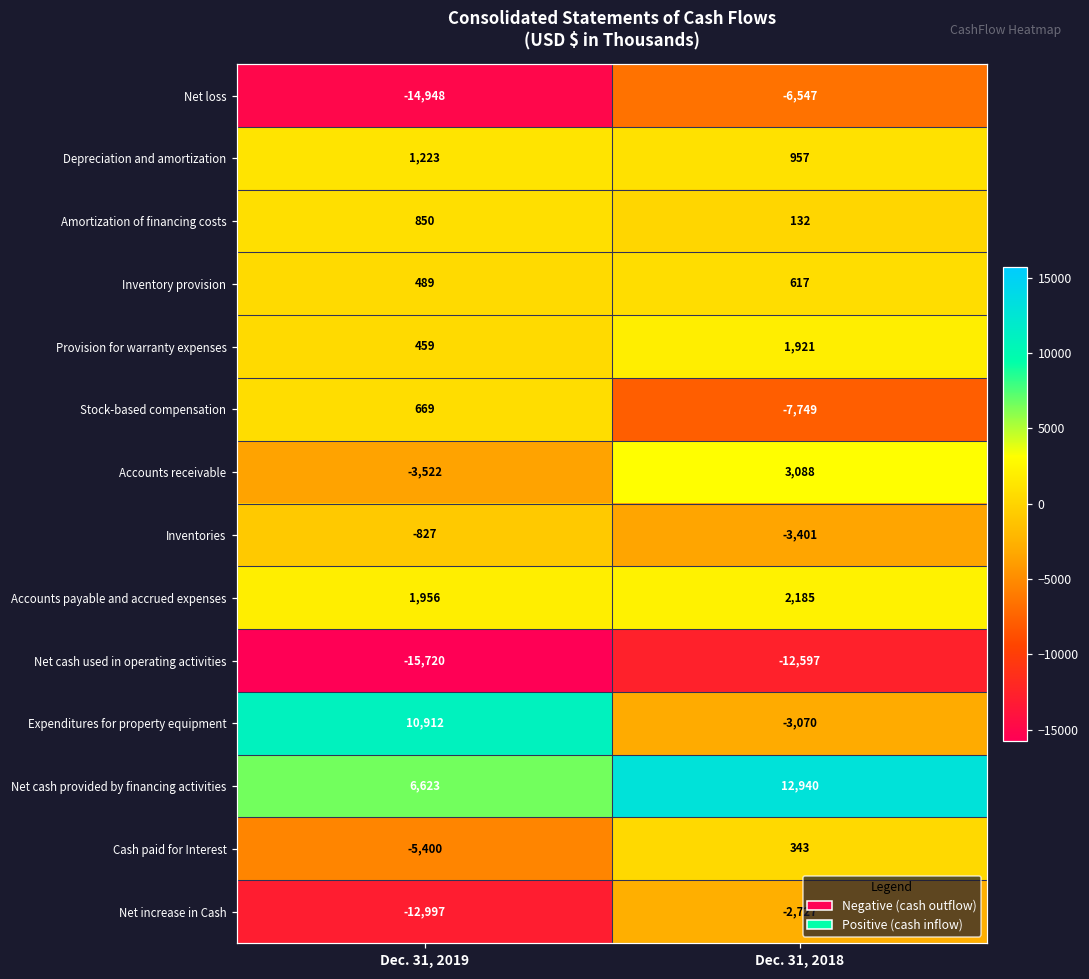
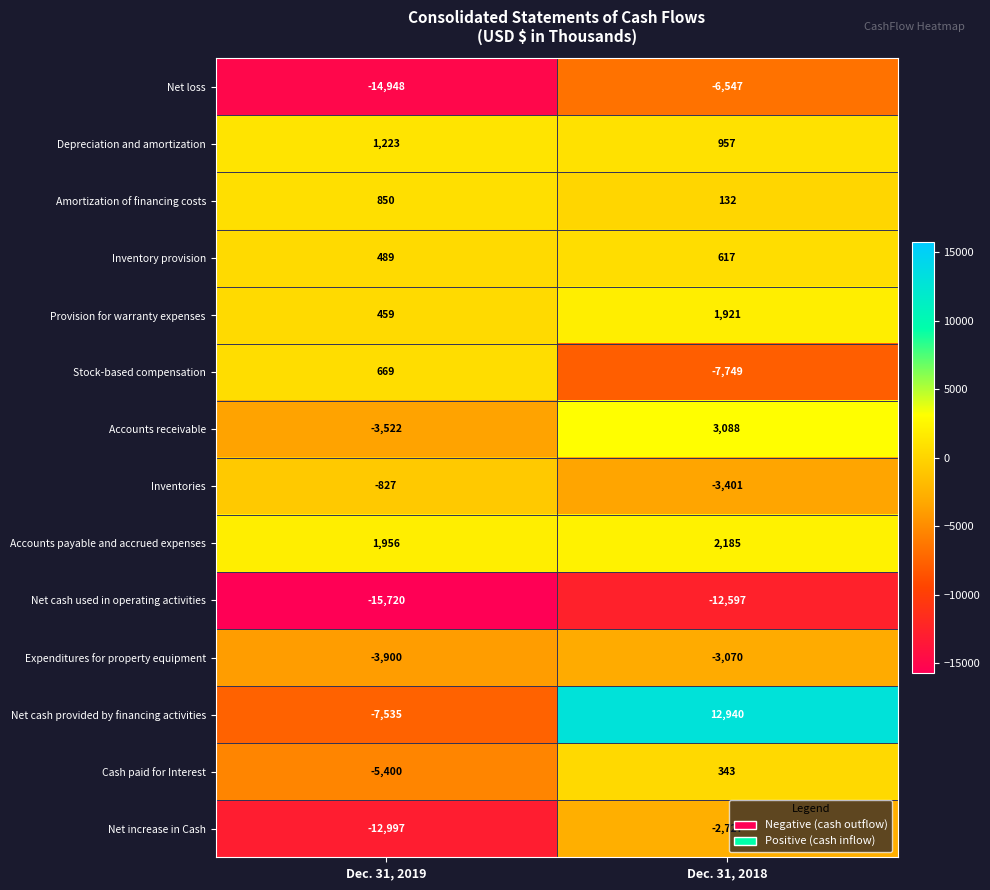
  {
    "Net loss": {
      "Dec. 31, 2019": "-14,948",
      "Dec. 31, 2018": "-6,547"
    },
    "Depreciation and amortization": {
      "Dec. 31, 2019": "1,223",
      "Dec. 31, 2018": "957"
    },
    "Amortization of financing costs": {
      "Dec. 31, 2019": "850",
      "Dec. 31, 2018": "132"
    },
    "Inventory provision": {
      "Dec. 31, 2019": "489",
      "Dec. 31, 2018": "617"
    },
    "Provision for warranty expenses": {
      "Dec. 31, 2019": "459",
      "Dec. 31, 2018": "1,921"
    },
    "Stock-based compensation": {
      "Dec. 31, 2019": "669",
      "Dec. 31, 2018": "-7,749"
    },
    "Accounts receivable": {
      "Dec. 31, 2019": "-3,522",
      "Dec. 31, 2018": "3,088"
    },
    "Inventories": {
      "Dec. 31, 2019": "-827",
      "Dec. 31, 2018": "-3,401"
    },
    "Accounts payable and accrued expenses": {
      "Dec. 31, 2019": "1,956",
      "Dec. 31, 2018": "2,185"
    },
    "Net cash used in operating activities": {
      "Dec. 31, 2019": "-15,720",
      "Dec. 31, 2018": "-12,597"
    },
    "Expenditures for property equipment": {
-     "Dec. 31, 2019": "10,912",
+     "Dec. 31, 2019": "-3,900",
      "Dec. 31, 2018": "-3,070"
    },
    "Net cash provided by financing activities": {
-     "Dec. 31, 2019": "6,623",
+     "Dec. 31, 2019": "-7,535",
      "Dec. 31, 2018": "12,940"
    },
    "Cash paid for Interest": {
      "Dec. 31, 2019": "-5,400",
      "Dec. 31, 2018": "343"
    },
    "Net increase in Cash": {
      "Dec. 31, 2019": "-12,997"
    }
  }
